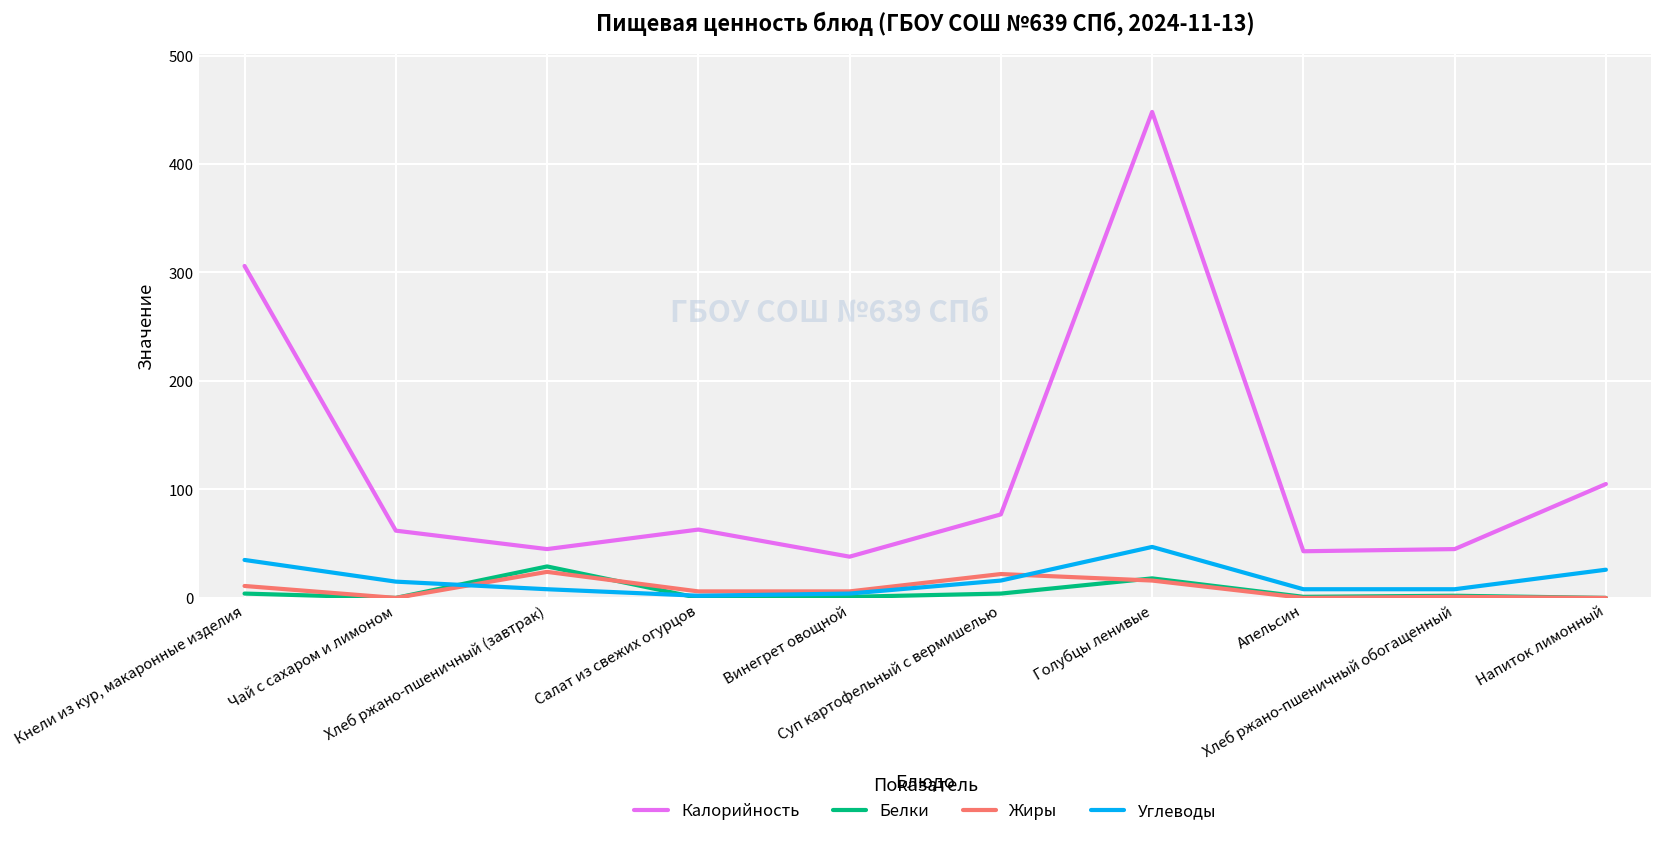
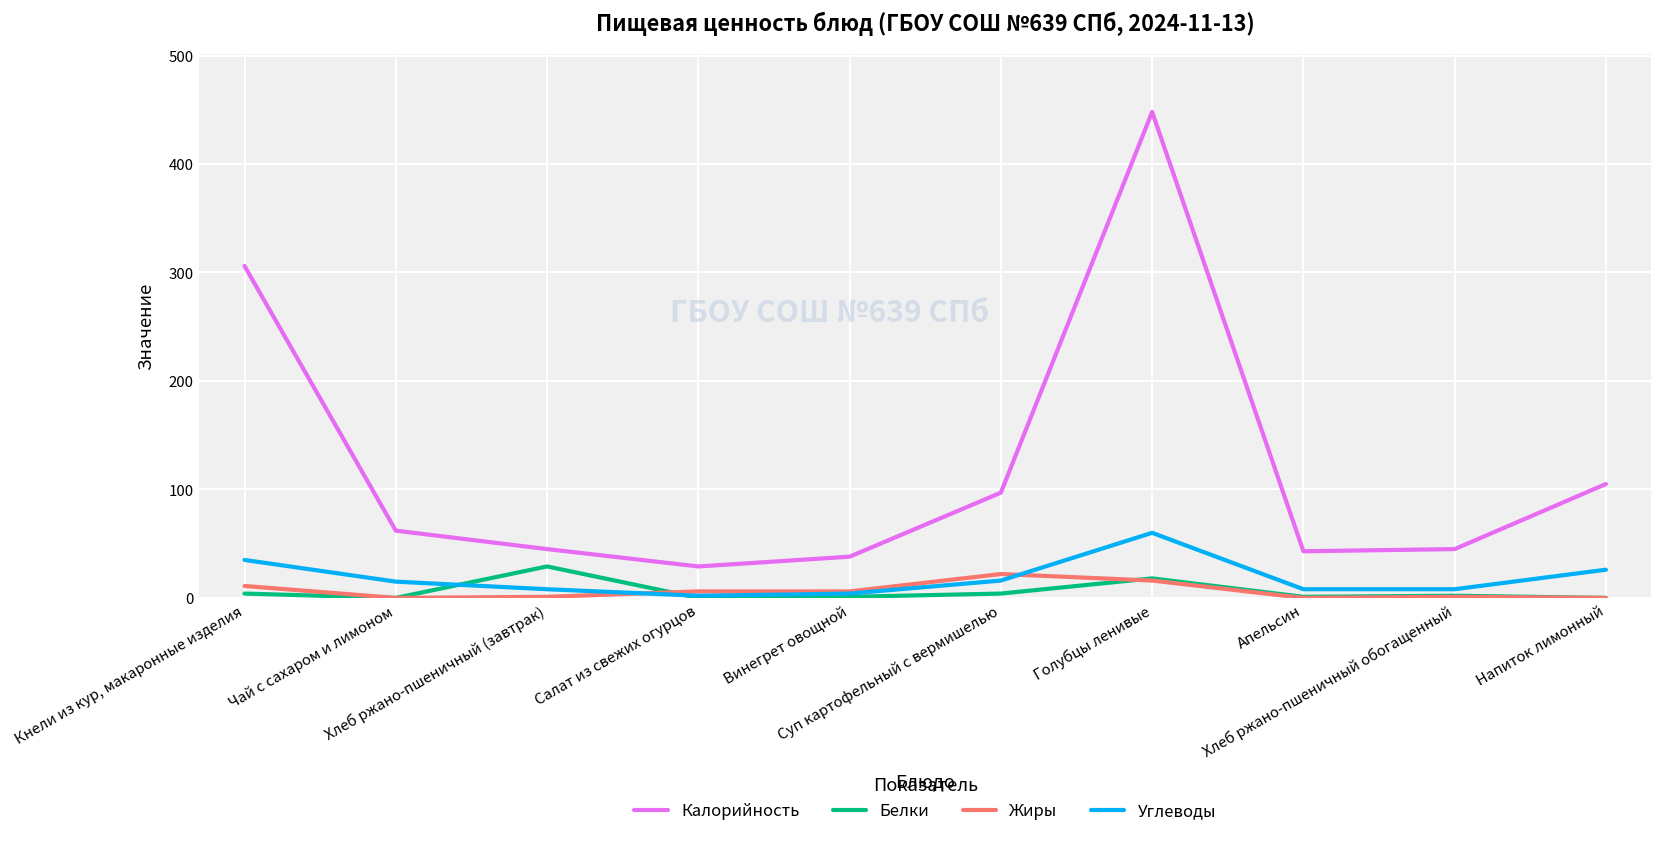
  {
    "Калорийность": {
      "Кнели из кур, макаронные изделия": 310,
      "Чай с сахаром и лимоном": 60,
      "Хлеб ржано-пшеничный (завтрак)": 50,
-     "Салат из свежих огурцов": 60,
+     "Салат из свежих огурцов": 30,
      "Винегрет овощной": 40,
-     "Суп картофельный с вермишелью": 80,
+     "Суп картофельный с вермишелью": 100,
      "Голубцы ленивые": 450,
      "Апельсин": 40,
      "Хлеб ржано-пшеничный обогащенный": 50,
      "Напиток лимонный": 110
    },
    "Белки": {
      "Кнели из кур, макаронные изделия": 0,
      "Хлеб ржано-пшеничный (завтрак)": 30,
      "Винегрет овощной": 0,
      "Суп картофельный с вермишелью": 0
    },
    "Жиры": {
      "Кнели из кур, макаронные изделия": 10,
-     "Хлеб ржано-пшеничный (завтрак)": 20,
+     "Хлеб ржано-пшеничный (завтрак)": 0,
      "Салат из свежих огурцов": 10,
      "Суп картофельный с вермишелью": 20
    },
    "Углеводы": {
      "Кнели из кур, макаронные изделия": 40,
      "Чай с сахаром и лимоном": 20,
      "Хлеб ржано-пшеничный (завтрак)": 10,
      "Суп картофельный с вермишелью": 20,
-     "Голубцы ленивые": 50,
+     "Голубцы ленивые": 60,
      "Апельсин": 10,
      "Хлеб ржано-пшеничный обогащенный": 10,
      "Напиток лимонный": 30
    }
  }
